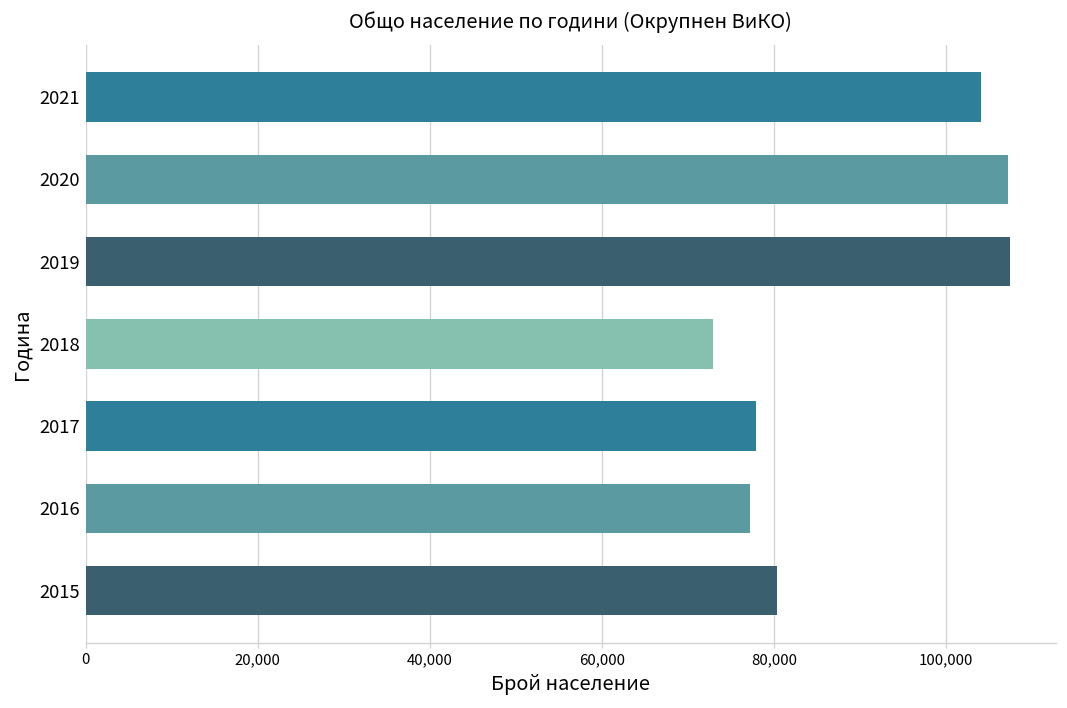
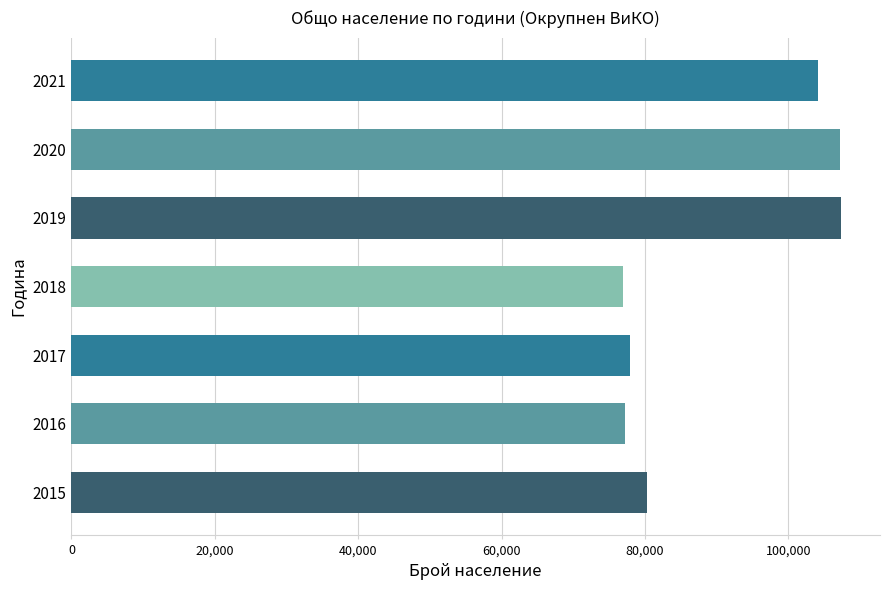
  {
    "2021": "104,000",
    "2020": "107,000",
    "2019": "107,000",
-   "2018": "73,000",
+   "2018": "77,000",
    "2017": "78,000",
    "2016": "77,000",
    "2015": "80,000"
  }
